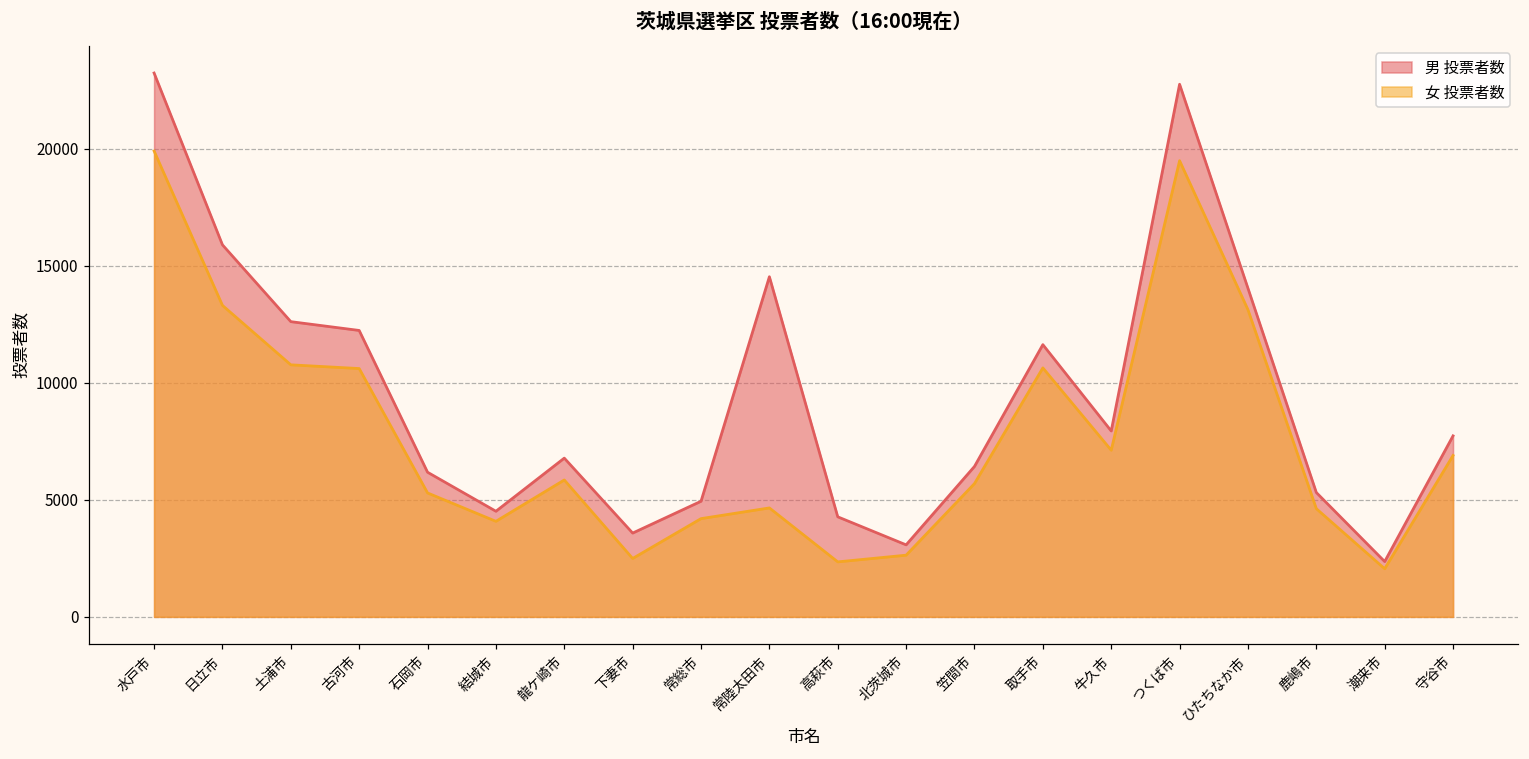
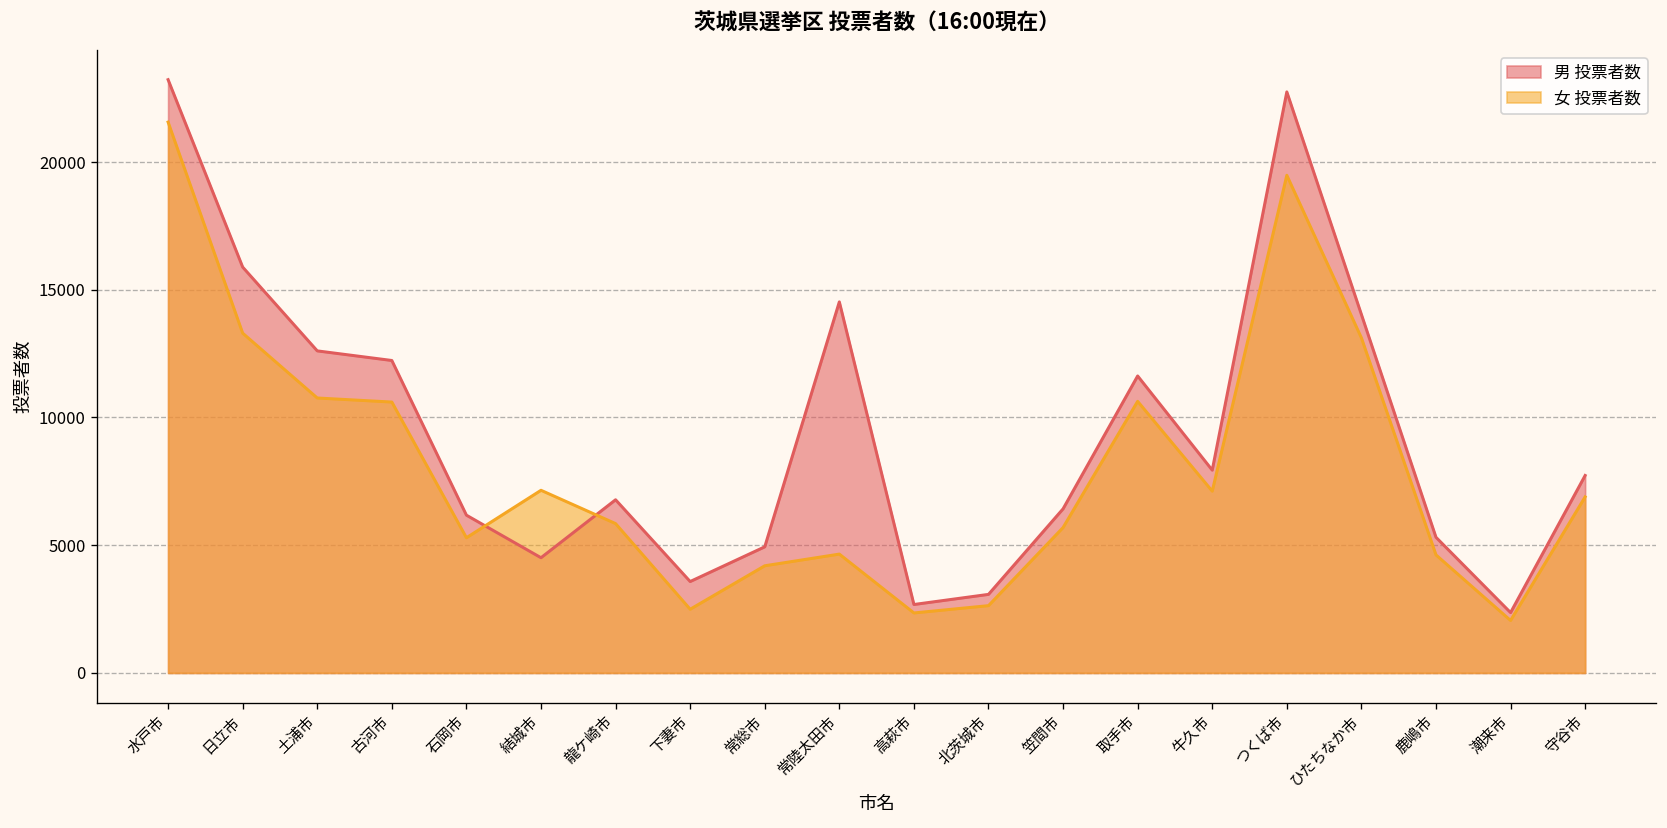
  {
    "男 投票者数": {
      "水戸市": 23200,
      "日立市": 15900,
      "土浦市": 12600,
      "古河市": 12200,
      "石岡市": 6200,
      "結城市": 4500,
      "龍ケ崎市": 6800,
      "下妻市": 3600,
      "常総市": 4900,
      "常陸太田市": 14500,
-     "高萩市": 4300,
+     "高萩市": 2700,
      "北茨城市": 3100,
      "笠間市": 6400,
      "取手市": 11600,
      "牛久市": 7900,
      "つくば市": 22700,
      "ひたちなか市": 14000,
      "鹿嶋市": 5300,
      "潮来市": 2400,
      "守谷市": 7700
    },
    "女 投票者数": {
-     "水戸市": 19900,
+     "水戸市": 21600,
      "日立市": 13300,
      "土浦市": 10800,
      "古河市": 10600,
      "石岡市": 5300,
-     "結城市": 4100,
+     "結城市": 7200,
      "龍ケ崎市": 5800,
      "下妻市": 2500,
      "常総市": 4200,
      "常陸太田市": 4700,
      "高萩市": 2300,
      "北茨城市": 2600,
      "笠間市": 5700,
      "取手市": 10600,
      "牛久市": 7100,
      "つくば市": 19500,
      "ひたちなか市": 13100,
      "鹿嶋市": 4600,
      "潮来市": 2100,
      "守谷市": 6900
    }
  }
